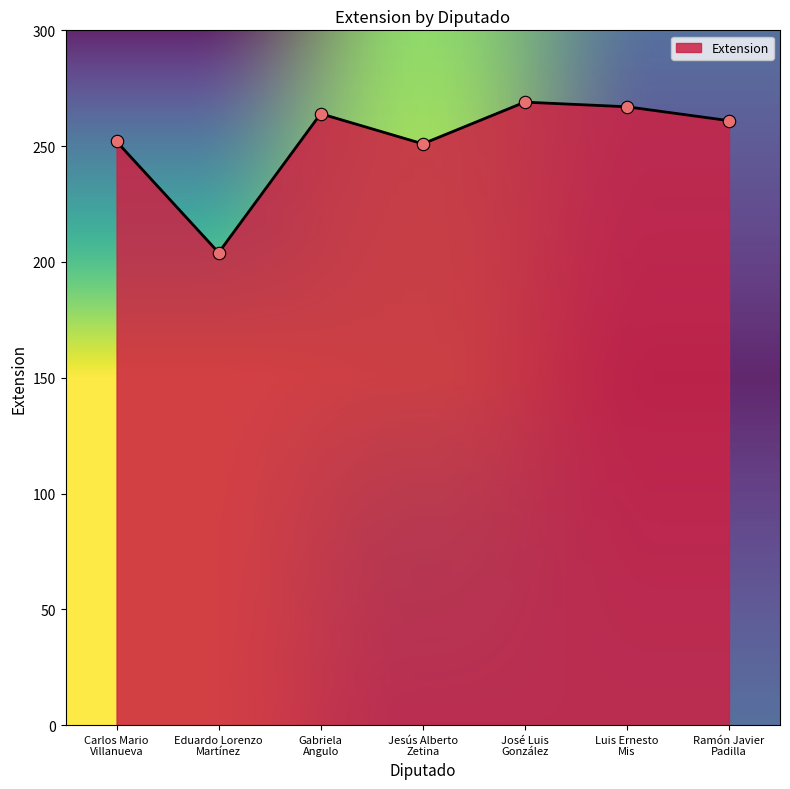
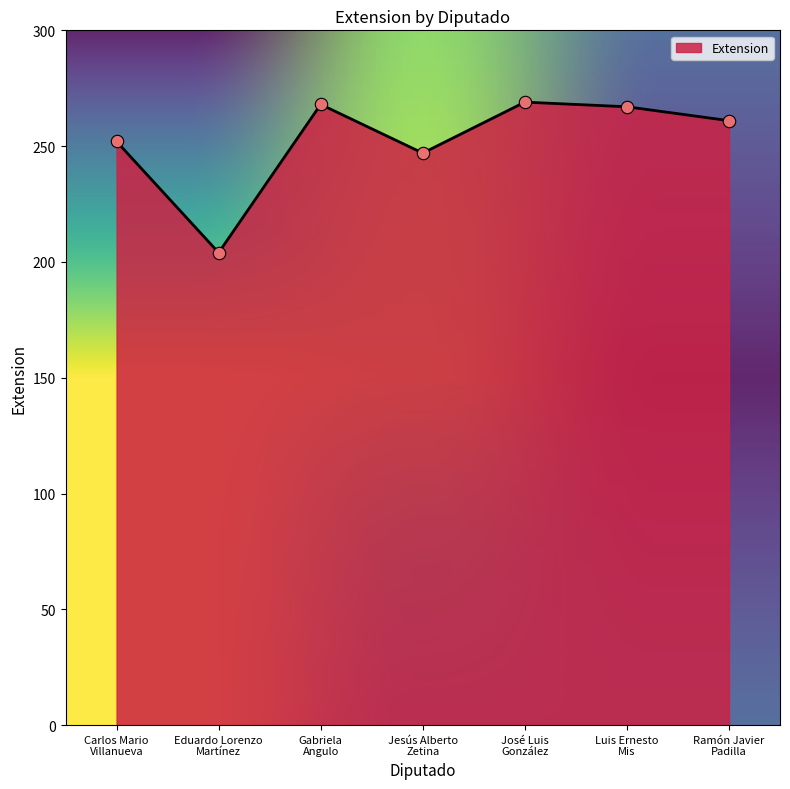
  {
    "Carlos Mario Villanueva": 252,
    "Eduardo Lorenzo Martínez": 204,
-   "Gabriela Angulo": 264,
-   "Jesús Alberto Zetina": 251,
+   "Gabriela Angulo": 268,
+   "Jesús Alberto Zetina": 247,
    "José Luis González": 269,
    "Luis Ernesto Mis": 267,
    "Ramón Javier Padilla": 261
  }
